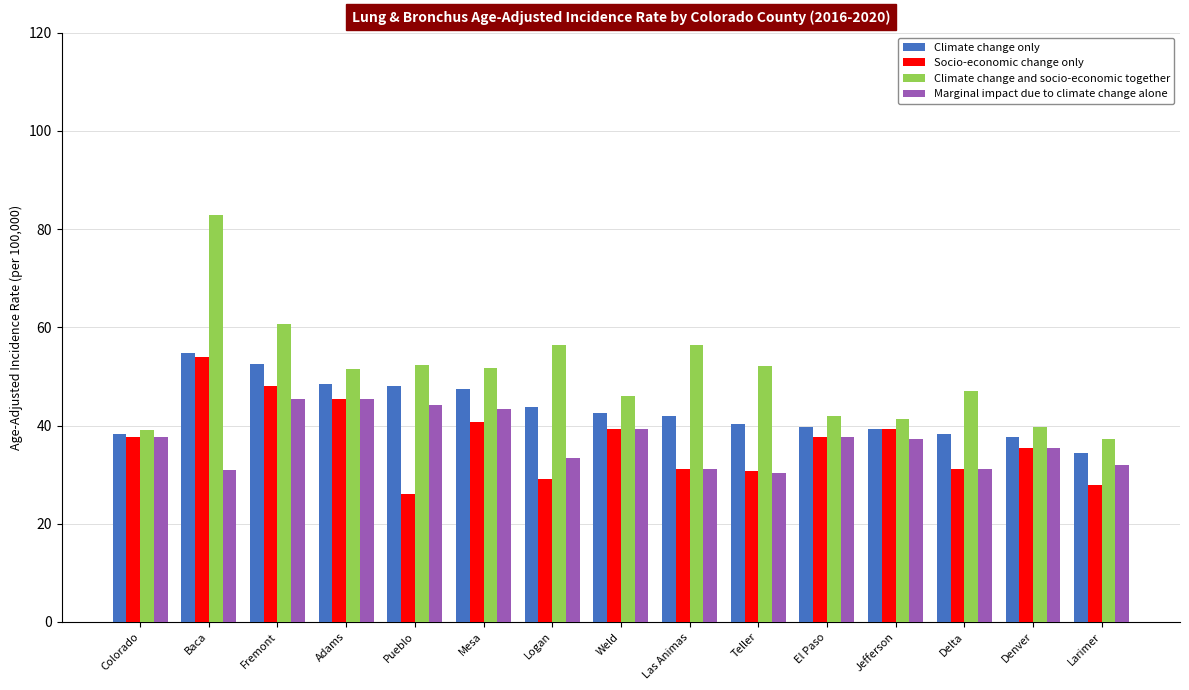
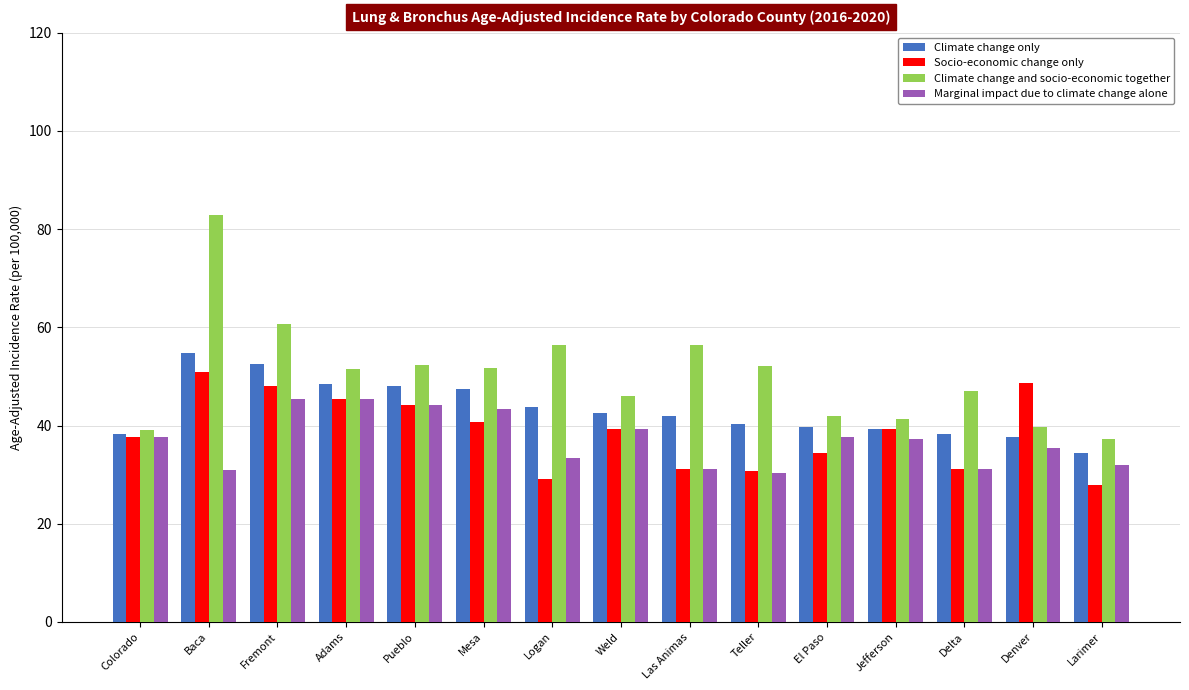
  {
    "Climate change only": {
      "Colorado": 38,
      "Baca": 55,
      "Fremont": 53,
      "Adams": 49,
      "Pueblo": 48,
      "Mesa": 47,
      "Logan": 44,
      "Weld": 43,
      "Las Animas": 42,
      "Teller": 40,
      "El Paso": 40,
      "Jefferson": 39,
      "Delta": 38,
      "Denver": 38,
      "Larimer": 35
    },
    "Socio-economic change only": {
      "Colorado": 38,
-     "Baca": 54,
+     "Baca": 51,
      "Fremont": 48,
      "Adams": 46,
-     "Pueblo": 26,
+     "Pueblo": 44,
      "Mesa": 41,
      "Logan": 29,
      "Weld": 39,
      "Las Animas": 31,
      "Teller": 31,
-     "El Paso": 38,
+     "El Paso": 35,
      "Jefferson": 39,
      "Delta": 31,
-     "Denver": 36,
+     "Denver": 49,
      "Larimer": 28
    },
    "Climate change and socio-economic together": {
      "Colorado": 39,
      "Baca": 83,
      "Fremont": 61,
      "Adams": 52,
      "Pueblo": 52,
      "Mesa": 52,
      "Logan": 56,
      "Weld": 46,
      "Las Animas": 56,
      "Teller": 52,
      "El Paso": 42,
      "Jefferson": 41,
      "Delta": 47,
      "Denver": 40,
      "Larimer": 37
    },
    "Marginal impact due to climate change alone": {
      "Colorado": 38,
      "Baca": 31,
      "Fremont": 45,
      "Adams": 46,
      "Pueblo": 44,
      "Mesa": 43,
      "Logan": 33,
      "Weld": 39,
      "Las Animas": 31,
      "Teller": 30,
      "El Paso": 38,
      "Jefferson": 37,
      "Delta": 31,
      "Denver": 36,
      "Larimer": 32
    }
  }
